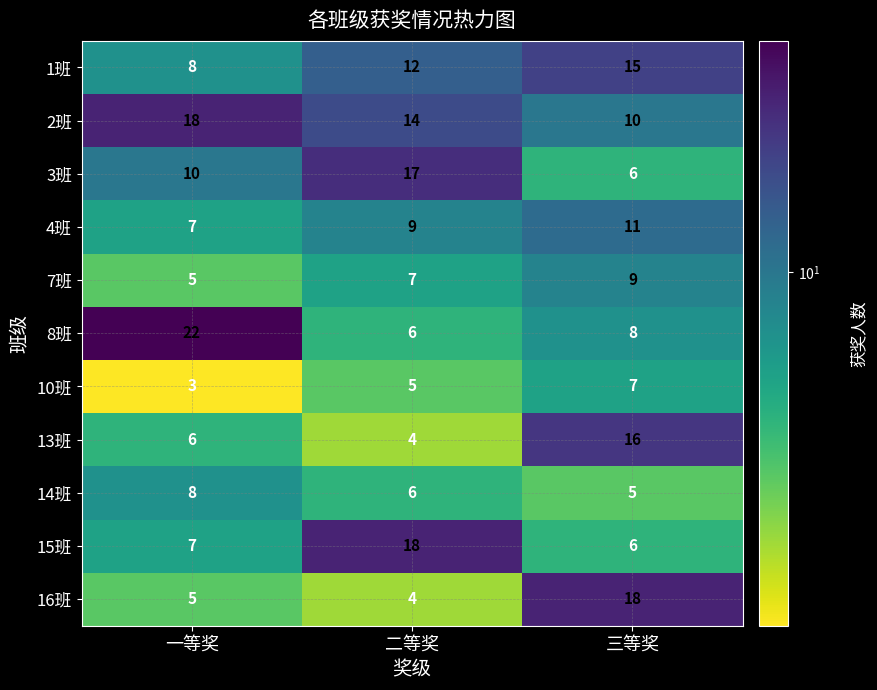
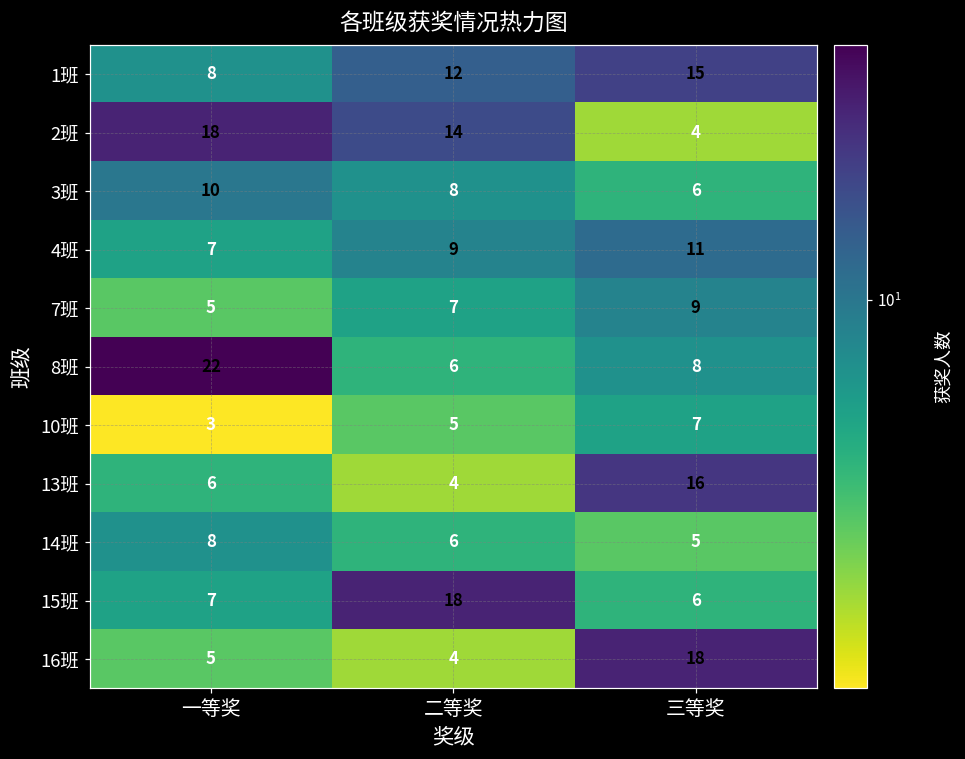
  {
    "1班": {
      "一等奖": 8,
      "二等奖": 12,
      "三等奖": 15
    },
    "2班": {
      "一等奖": 18,
      "二等奖": 14,
-     "三等奖": 10
+     "三等奖": 4
    },
    "3班": {
      "一等奖": 10,
-     "二等奖": 17,
+     "二等奖": 8,
      "三等奖": 6
    },
    "4班": {
      "一等奖": 7,
      "二等奖": 9,
      "三等奖": 11
    },
    "7班": {
      "一等奖": 5,
      "二等奖": 7,
      "三等奖": 9
    },
    "8班": {
      "一等奖": 22,
      "二等奖": 6,
      "三等奖": 8
    },
    "10班": {
      "一等奖": 3,
      "二等奖": 5,
      "三等奖": 7
    },
    "13班": {
      "一等奖": 6,
      "二等奖": 4,
      "三等奖": 16
    },
    "14班": {
      "一等奖": 8,
      "二等奖": 6,
      "三等奖": 5
    },
    "15班": {
      "一等奖": 7,
      "二等奖": 18,
      "三等奖": 6
    },
    "16班": {
      "一等奖": 5,
      "二等奖": 4,
      "三等奖": 18
    }
  }
